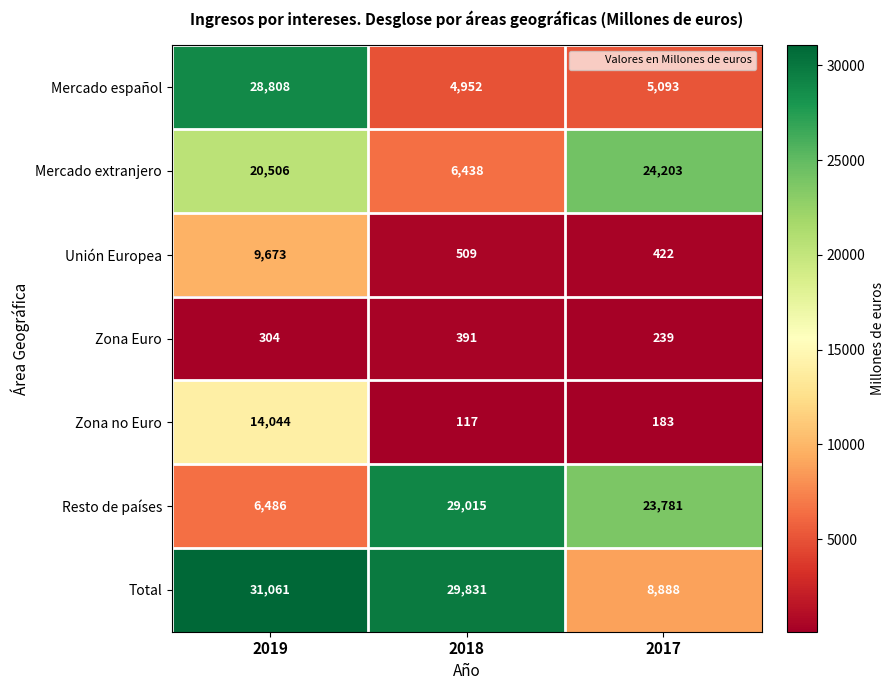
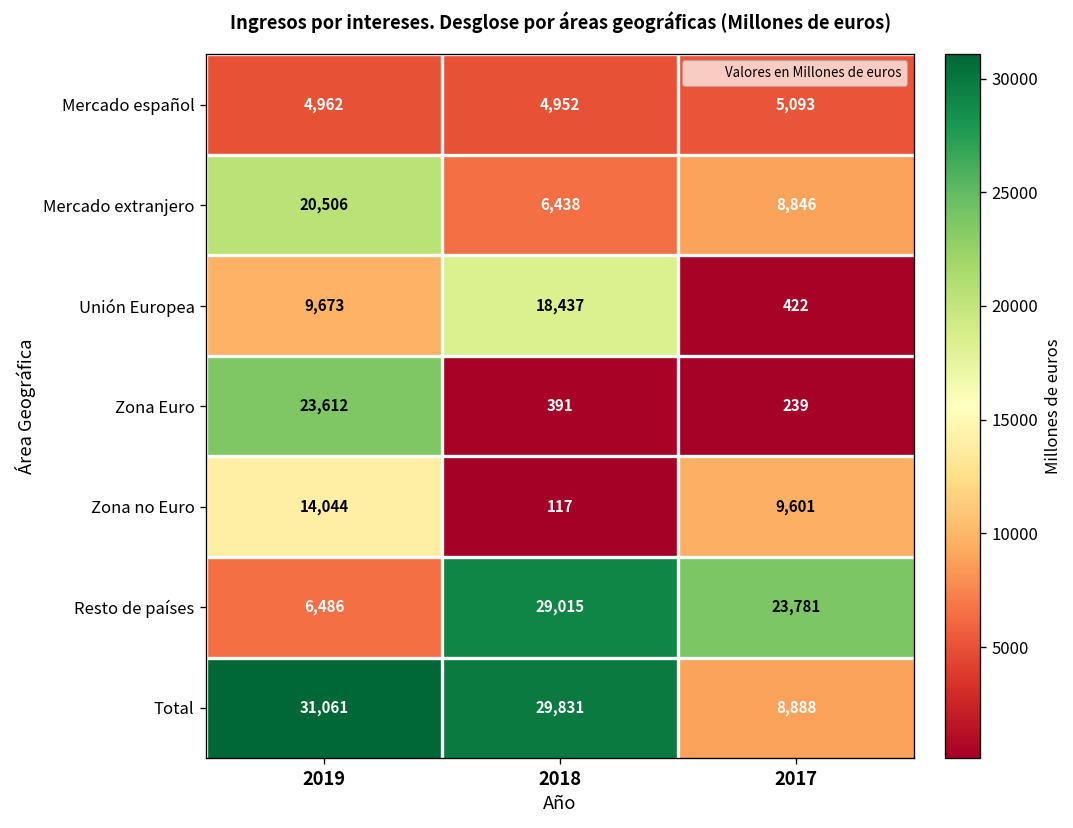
  {
    "Mercado español": {
-     "2019": "28,808",
+     "2019": "4,962",
      "2018": "4,952",
      "2017": "5,093"
    },
    "Mercado extranjero": {
      "2019": "20,506",
      "2018": "6,438",
-     "2017": "24,203"
+     "2017": "8,846"
    },
    "Unión Europea": {
      "2019": "9,673",
-     "2018": "509",
+     "2018": "18,437",
      "2017": "422"
    },
    "Zona Euro": {
-     "2019": "304",
+     "2019": "23,612",
      "2018": "391",
      "2017": "239"
    },
    "Zona no Euro": {
      "2019": "14,044",
      "2018": "117",
-     "2017": "183"
+     "2017": "9,601"
    },
    "Resto de países": {
      "2019": "6,486",
      "2018": "29,015",
      "2017": "23,781"
    },
    "Total": {
      "2019": "31,061",
      "2018": "29,831",
      "2017": "8,888"
    }
  }
